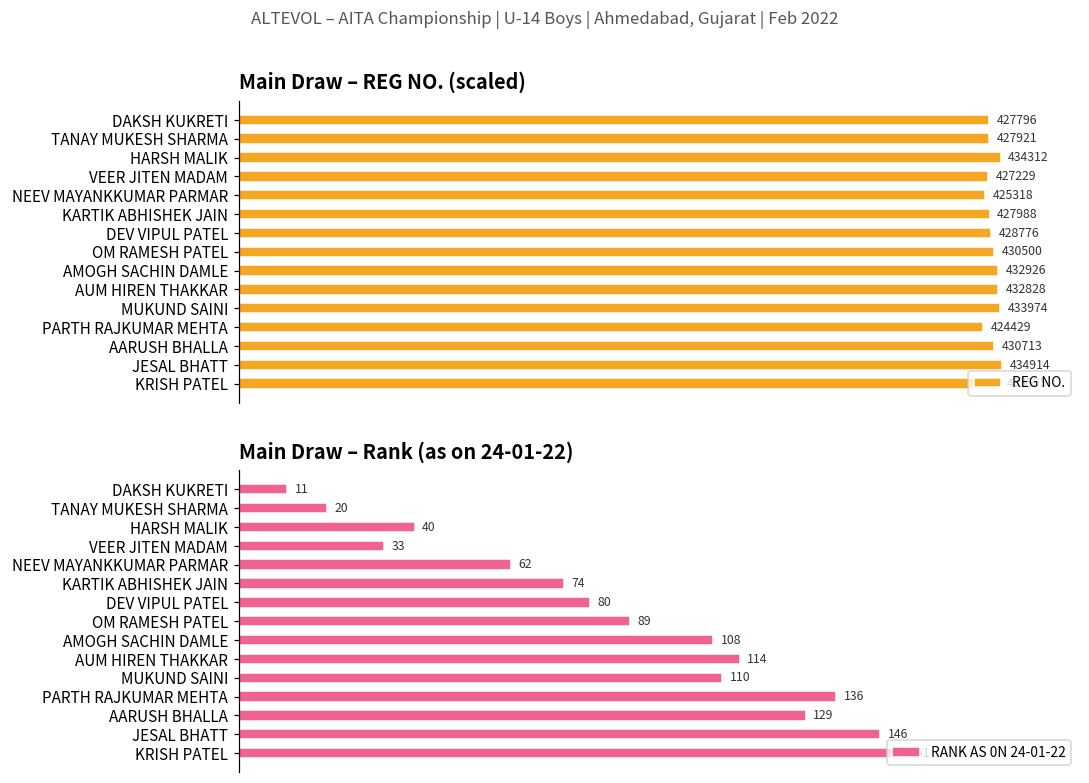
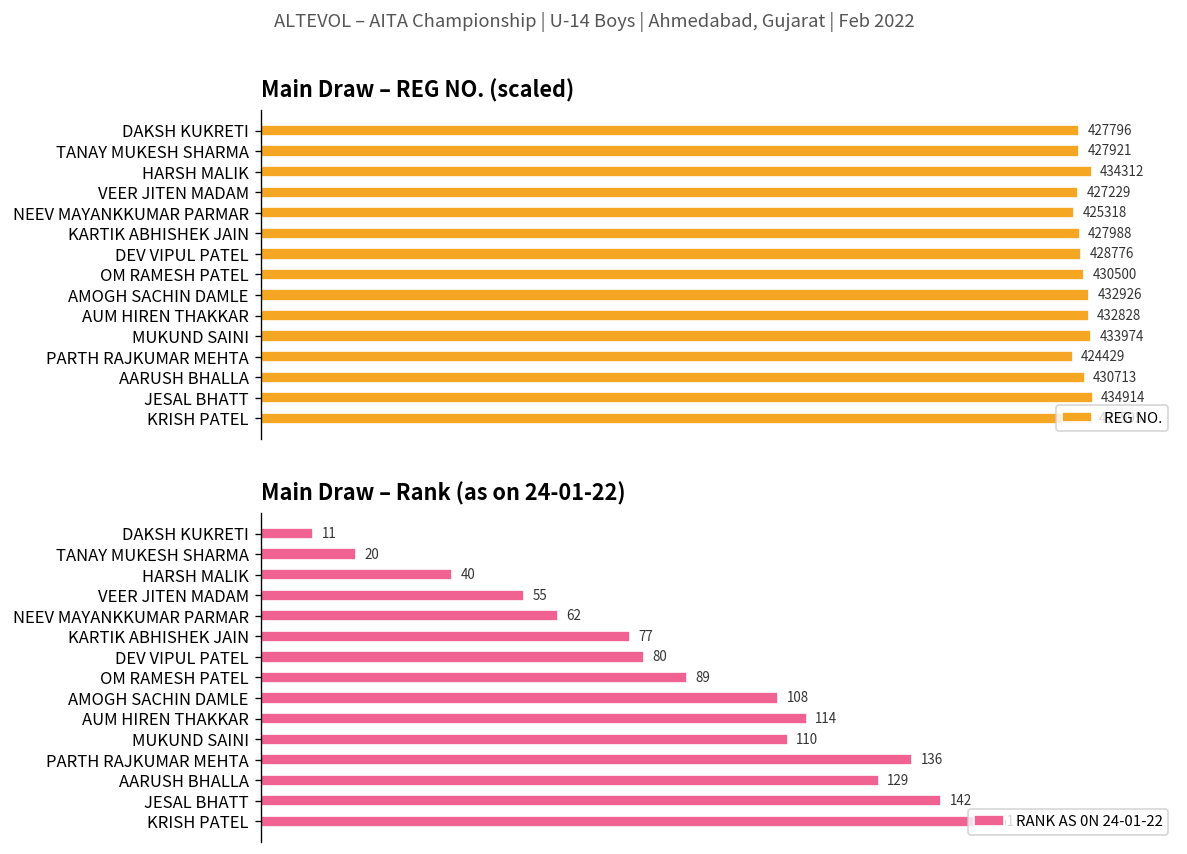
  {
    "Main Draw – Rank (as on 24-01-22)": {
      "DAKSH KUKRETI": 11,
      "TANAY MUKESH SHARMA": 20,
      "HARSH MALIK": 40,
-     "VEER JITEN MADAM": 33,
+     "VEER JITEN MADAM": 55,
      "NEEV MAYANKKUMAR PARMAR": 62,
-     "KARTIK ABHISHEK JAIN": 74,
+     "KARTIK ABHISHEK JAIN": 77,
      "DEV VIPUL PATEL": 80,
      "OM RAMESH PATEL": 89,
      "AMOGH SACHIN DAMLE": 108,
      "AUM HIREN THAKKAR": 114,
      "MUKUND SAINI": 110,
      "PARTH RAJKUMAR MEHTA": 136,
      "AARUSH BHALLA": 129,
-     "JESAL BHATT": 146
+     "JESAL BHATT": 142
    }
  }
